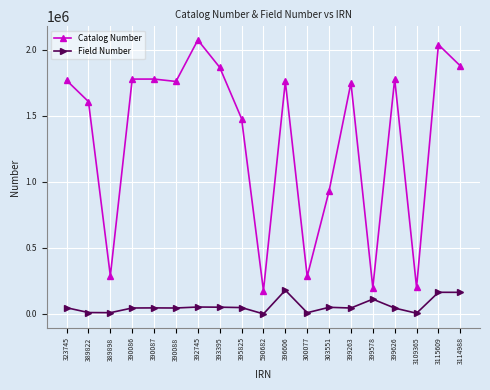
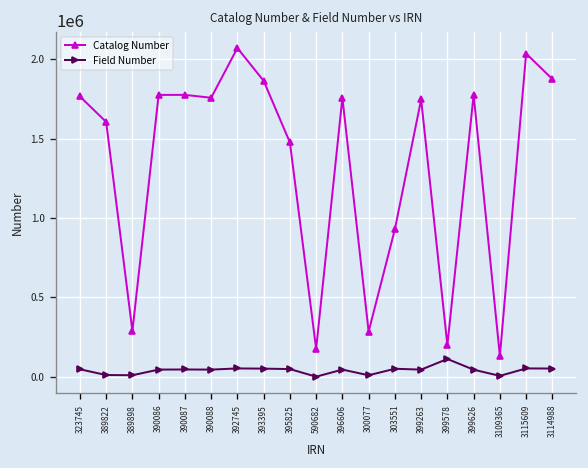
  {
    "Catalog Number": {
      "323745": 1770000,
      "389822": 1610000,
      "389898": 290000,
      "390086": 1780000,
      "390087": 1780000,
      "390088": 1760000,
      "392745": 2070000,
      "393395": 1870000,
      "395825": 1480000,
      "590682": 180000,
      "396606": 1760000,
      "300077": 280000,
      "303551": 930000,
      "399263": 1750000,
      "399578": 200000,
      "399626": 1780000,
-     "3109365": 200000,
+     "3109365": 130000,
      "3115609": 2040000,
      "3114988": 1880000
    },
    "Field Number": {
      "323745": 50000,
      "389822": 10000,
      "389898": 10000,
      "390086": 40000,
      "390087": 50000,
      "390088": 40000,
      "392745": 50000,
      "393395": 50000,
      "395825": 50000,
      "590682": 0,
-     "396606": 180000,
+     "396606": 40000,
      "300077": 10000,
      "303551": 50000,
      "399263": 40000,
      "399578": 110000,
      "399626": 40000,
      "3109365": 10000,
-     "3115609": 160000,
-     "3114988": 160000
+     "3115609": 50000,
+     "3114988": 50000
    }
  }
